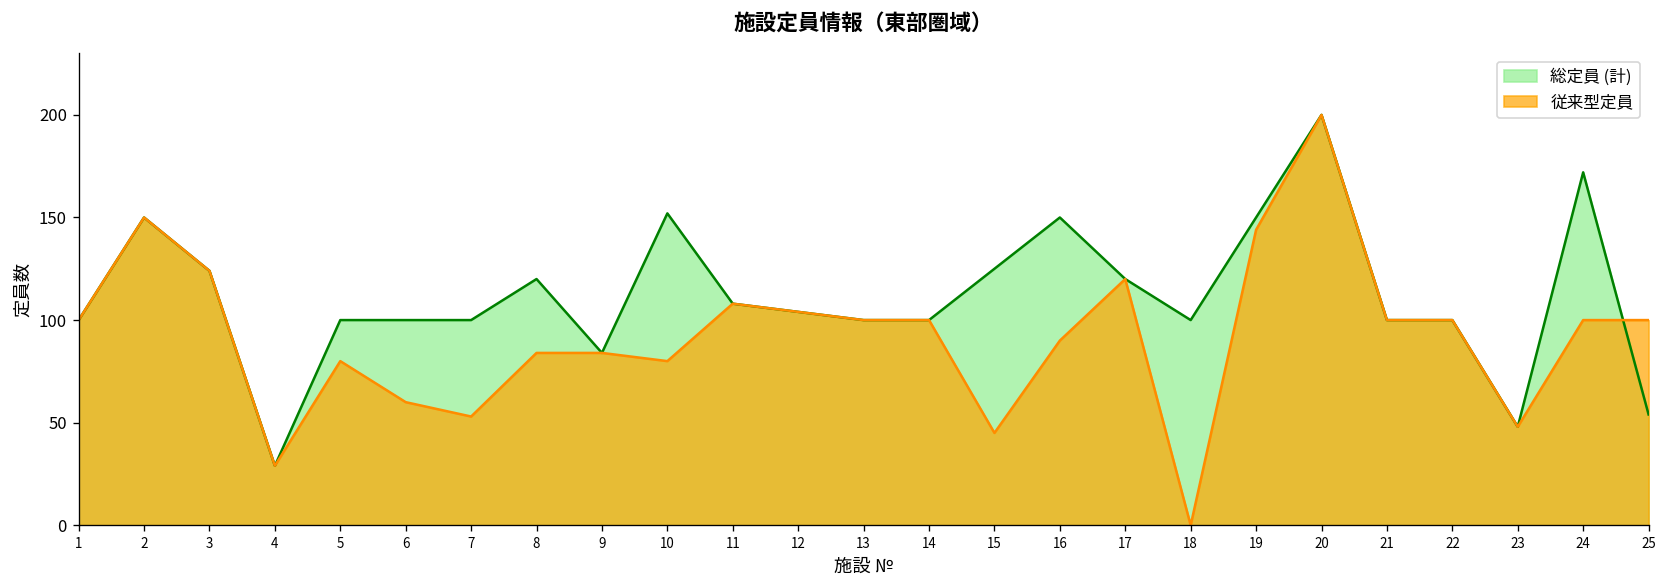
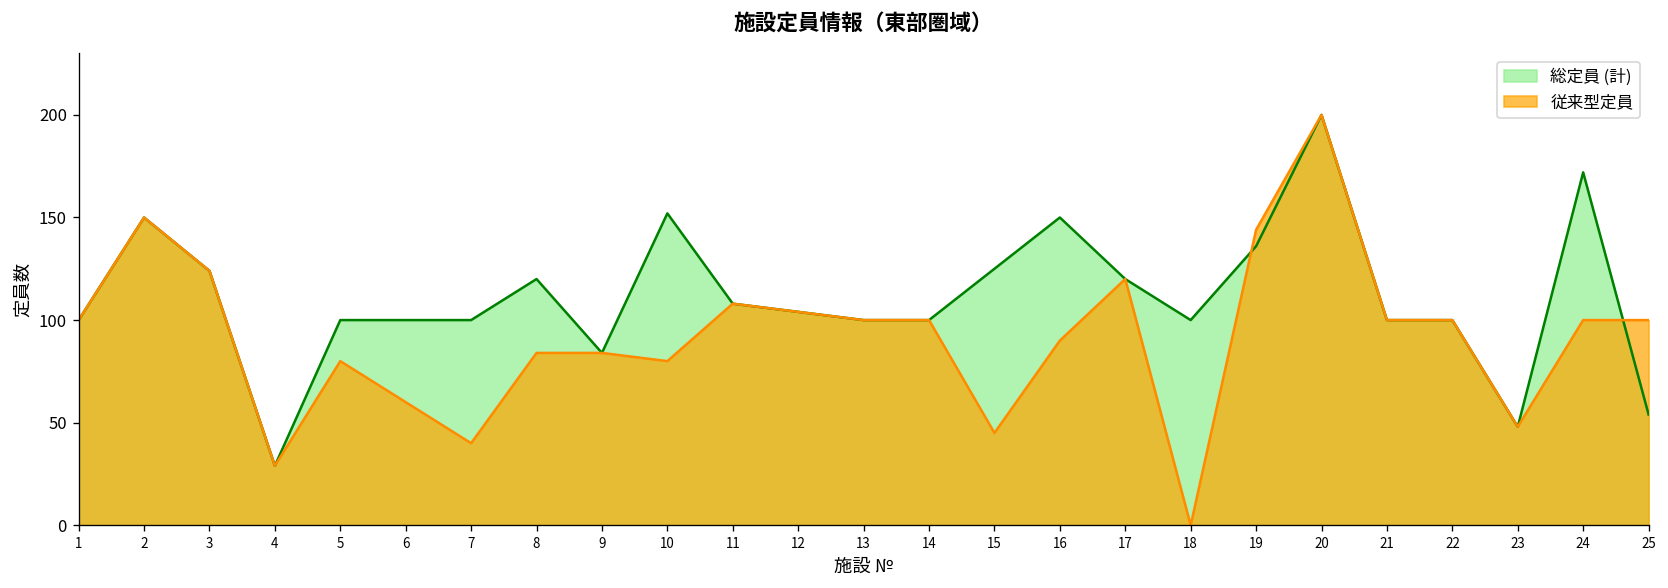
  {
    "総定員 (計)": {
      "5": 100,
      "6": 100,
      "7": 100,
      "8": 120,
      "10": 152,
      "15": 125,
      "16": 150,
      "18": 100,
-     "19": 150,
+     "19": 136,
      "24": 172,
      "25": 54
    },
    "従来型定員": {
      "5": 80,
      "6": 60,
-     "7": 53,
+     "7": 40,
      "8": 84,
      "10": 80,
      "15": 45,
      "16": 90,
      "18": 0,
      "19": 144,
      "24": 100,
      "25": 100
    }
  }
